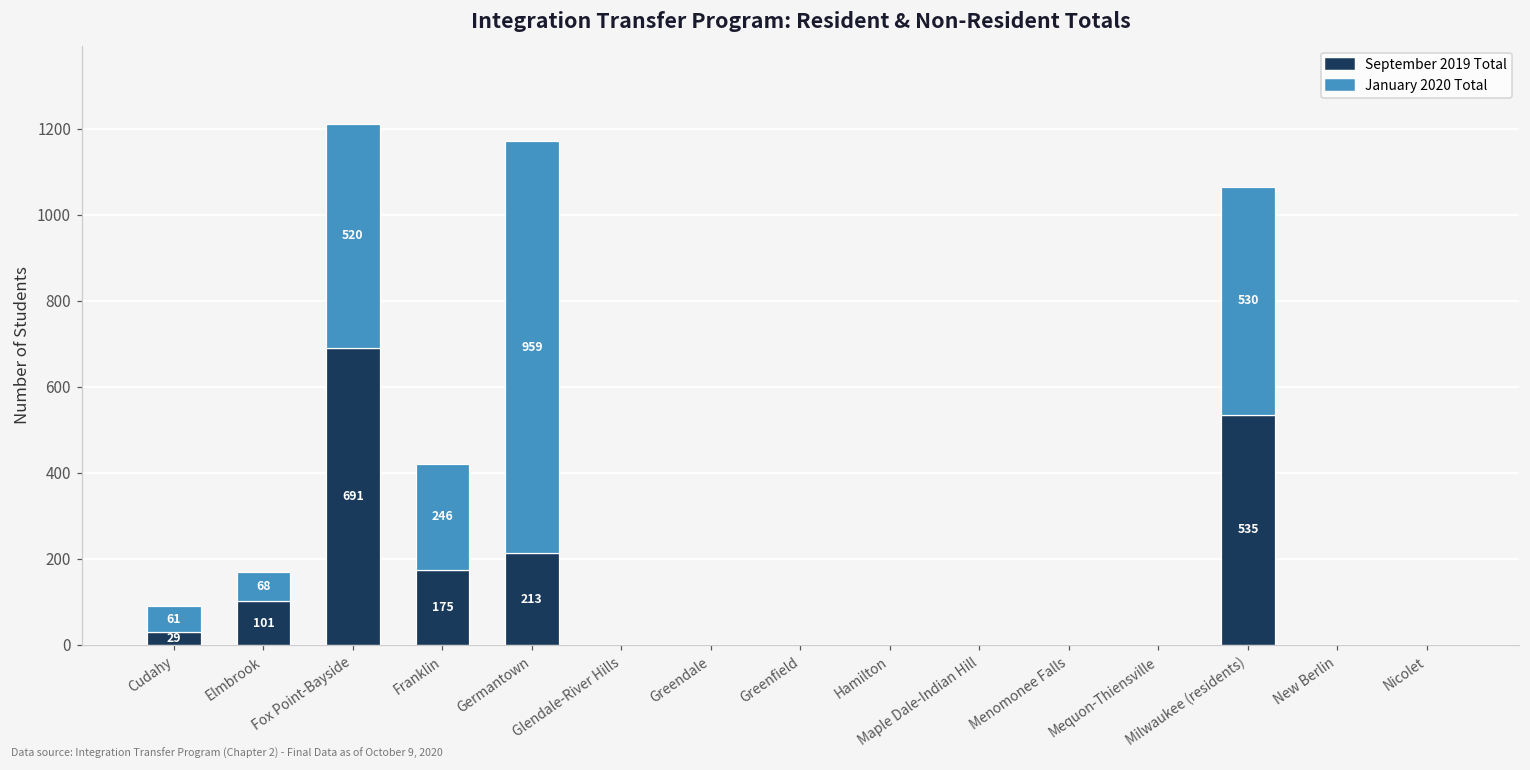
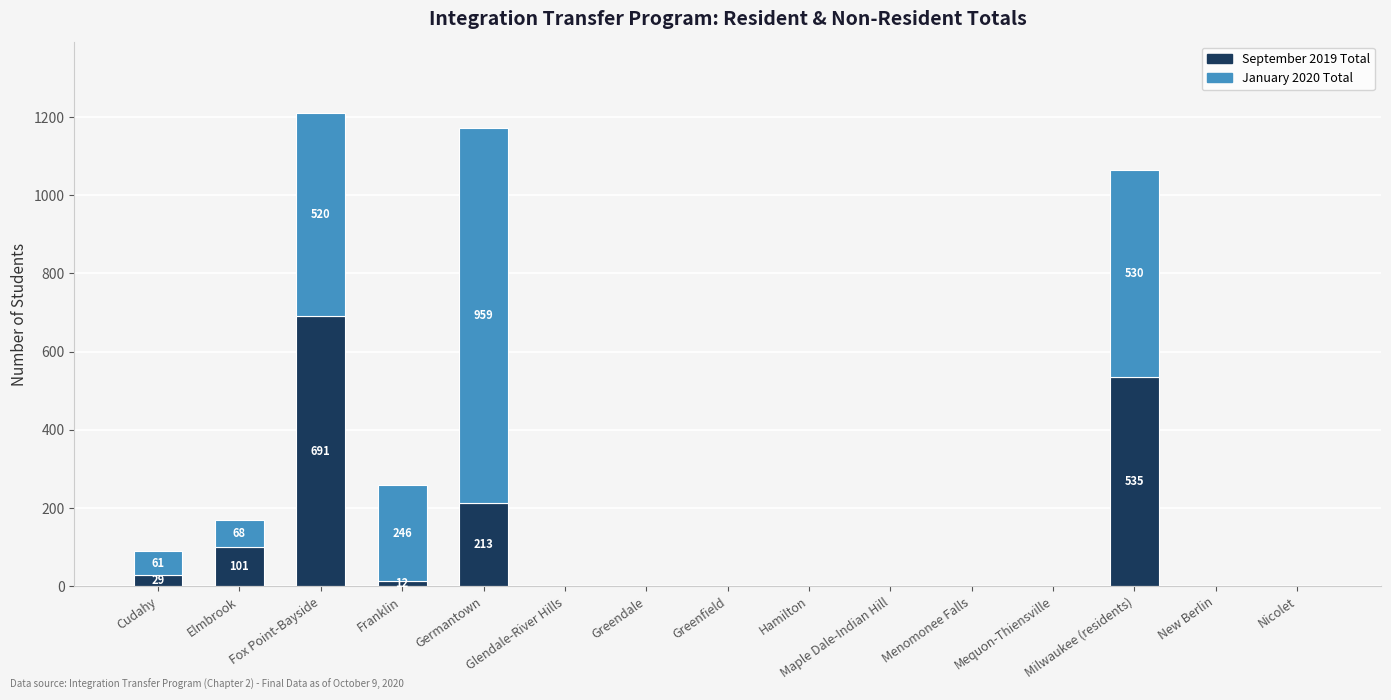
  {
    "September 2019 Total": {
      "Cudahy": 29,
      "Elmbrook": 101,
      "Fox Point-Bayside": 691,
-     "Franklin": 175,
+     "Franklin": 12,
      "Germantown": 213,
      "Milwaukee (residents)": 535
    },
    "January 2020 Total": {
      "Cudahy": 61,
      "Elmbrook": 68,
      "Fox Point-Bayside": 520,
      "Franklin": 246,
      "Germantown": 959,
      "Milwaukee (residents)": 530
    }
  }
